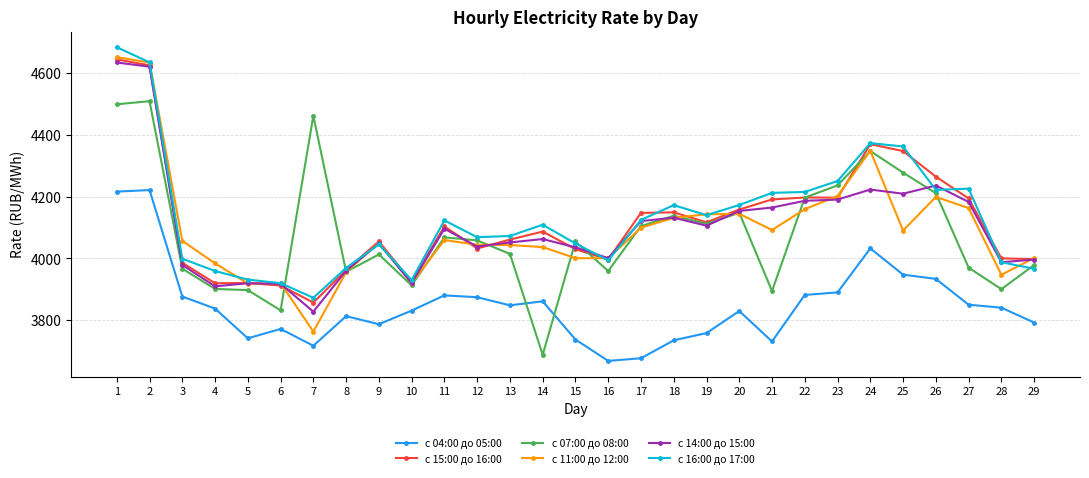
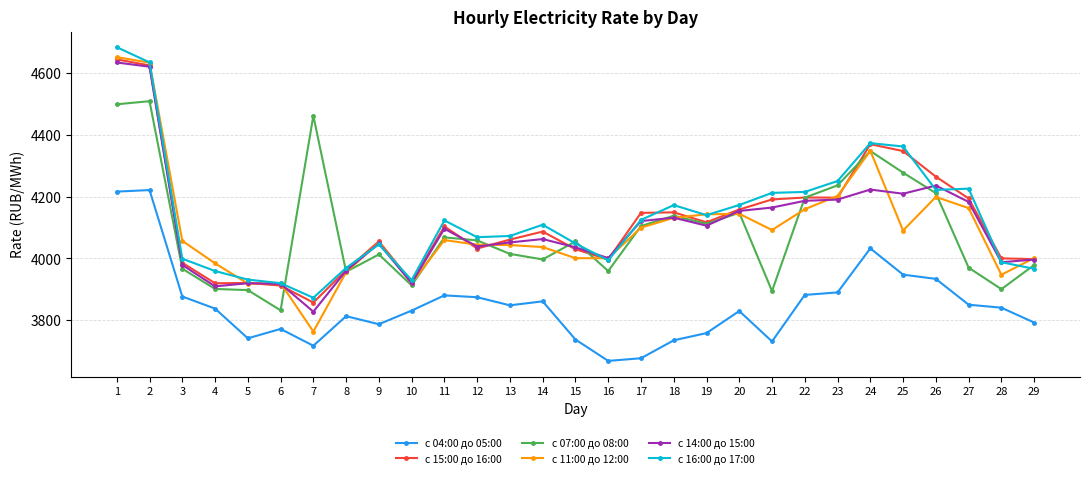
  {
    "с 15:00 до 16:00": {
      "4": 3920,
      "7": 3860,
      "13": 4060,
      "14": 4090,
      "17": 4150,
      "18": 4150,
      "21": 4190,
      "25": 4350,
      "26": 4260,
      "27": 4190,
      "28": 4000
    },
    "с 07:00 до 08:00": {
      "1": 4500,
      "2": 4510,
      "3": 3970,
      "4": 3900,
      "5": 3900,
      "6": 3830,
      "7": 4460,
      "9": 4010,
      "11": 4070,
      "12": 4060,
      "13": 4010,
-     "14": 3690,
+     "14": 4000,
      "16": 3960,
      "21": 3890,
      "23": 4240,
      "25": 4280,
      "26": 4210,
      "27": 3970,
      "28": 3900,
      "29": 3980
    },
    "с 11:00 до 12:00": {
      "3": 4060,
      "4": 3980,
      "7": 3760,
      "11": 4060,
      "13": 4040,
      "14": 4040,
      "15": 4000,
      "21": 4090,
      "22": 4160,
      "25": 4090,
      "26": 4200,
      "27": 4160,
      "28": 3950
    },
    "с 14:00 до 15:00": {
      "1": 4630,
      "4": 3910,
      "7": 3830,
      "13": 4050,
      "14": 4060,
      "21": 4160,
      "22": 4190,
      "24": 4220,
      "25": 4210,
      "26": 4240,
      "27": 4180
    }
  }
